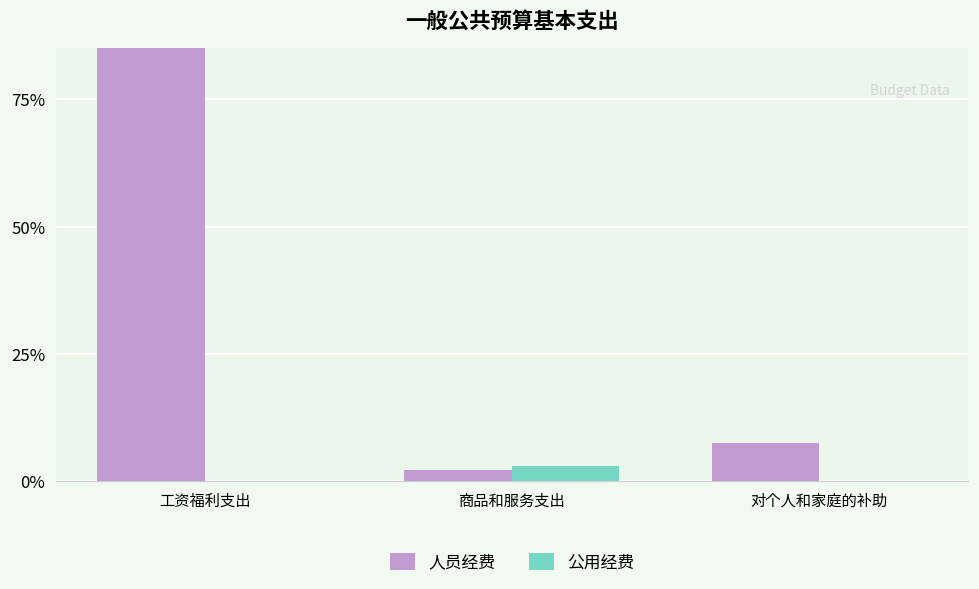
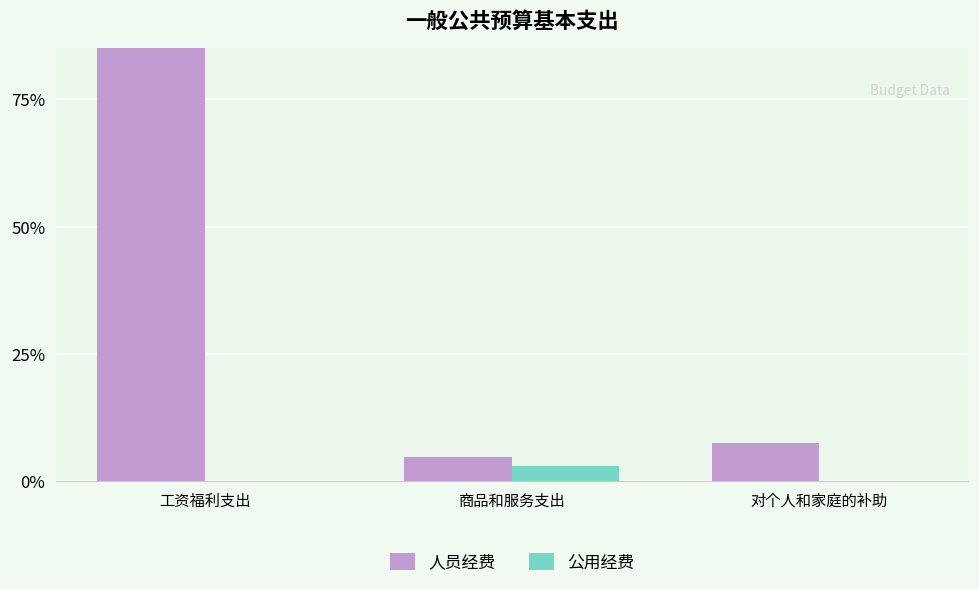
  {
    "人员经费": {
-     "商品和服务支出": "2%",
+     "商品和服务支出": "5%",
      "对个人和家庭的补助": "7%"
    },
    "公用经费": {
      "工资福利支出": "0%",
      "商品和服务支出": "3%",
      "对个人和家庭的补助": "0%"
    }
  }
